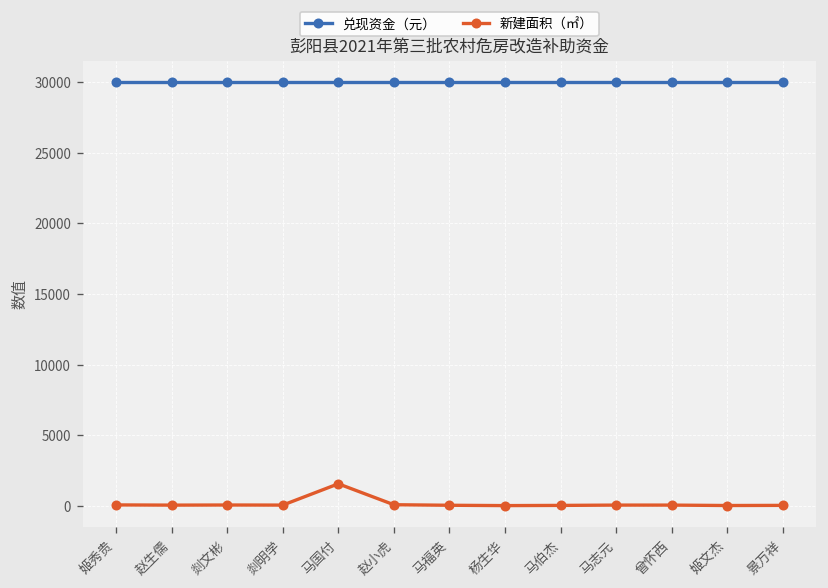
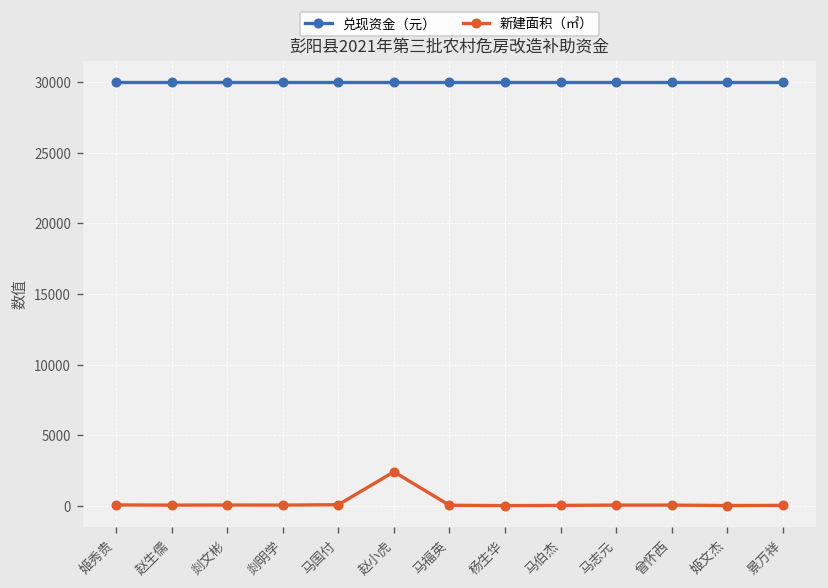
  {
    "兑现资金（元）": {
      "姬秀贵": 30000,
      "赵生儒": 30000,
      "剡文彬": 30000,
      "剡明学": 30000,
      "马国付": 30000,
      "赵小虎": 30000,
      "马福英": 30000,
      "杨生华": 30000,
      "马伯杰": 30000,
      "马志元": 30000,
      "曾怀西": 30000,
      "姬文杰": 30000,
      "景万祥": 30000
    },
    "新建面积（㎡）": {
      "姬秀贵": 100,
      "赵生儒": 100,
      "剡文彬": 100,
      "剡明学": 100,
-     "马国付": 1600,
-     "赵小虎": 100,
+     "马国付": 100,
+     "赵小虎": 2400,
      "马福英": 100,
      "杨生华": 0,
      "马伯杰": 100,
      "马志元": 100,
      "曾怀西": 100,
      "姬文杰": 0,
      "景万祥": 100
    }
  }
